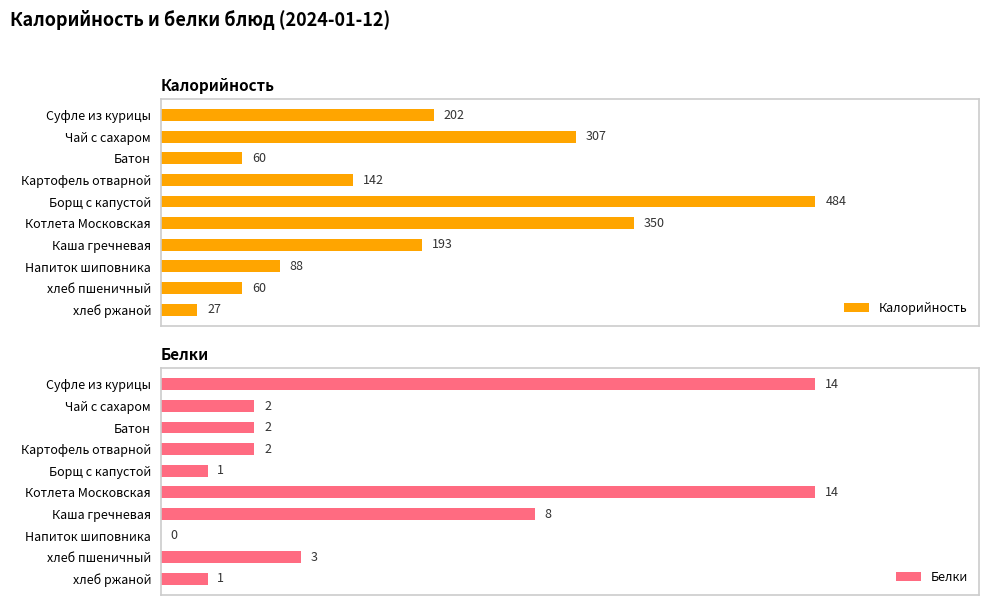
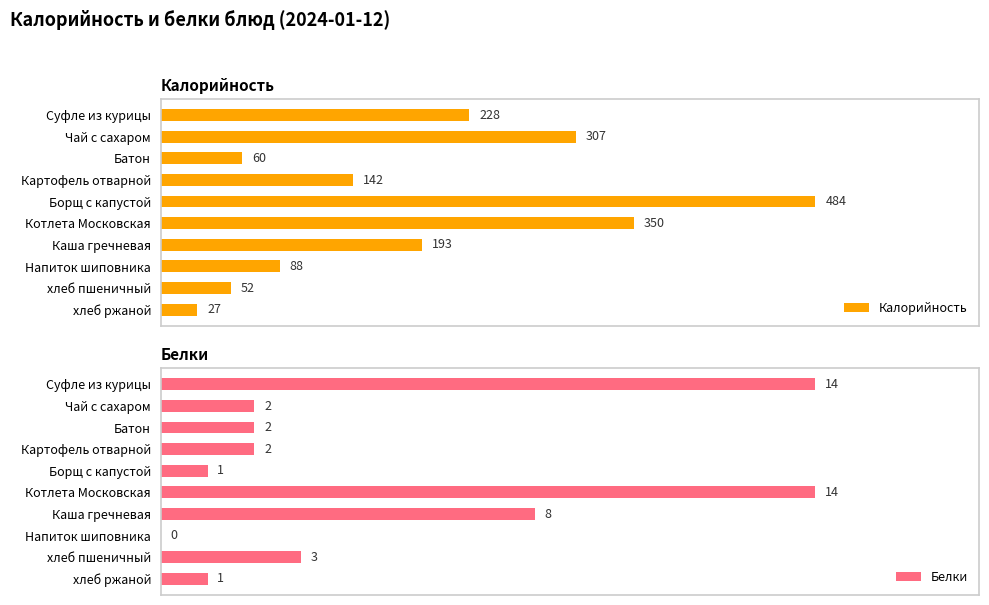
  {
    "Калорийность": {
-     "Суфле из курицы": 202,
+     "Суфле из курицы": 228,
      "Чай с сахаром": 307,
      "Батон": 60,
      "Картофель отварной": 142,
      "Борщ с капустой": 484,
      "Котлета Московская": 350,
      "Каша гречневая": 193,
      "Напиток шиповника": 88,
-     "хлеб пшеничный": 60,
+     "хлеб пшеничный": 52,
      "хлеб ржаной": 27
    },
    "Белки": {
      "Суфле из курицы": 14,
      "Чай с сахаром": 2,
      "Батон": 2,
      "Картофель отварной": 2,
      "Борщ с капустой": 1,
      "Котлета Московская": 14,
      "Каша гречневая": 8,
      "Напиток шиповника": 0,
      "хлеб пшеничный": 3,
      "хлеб ржаной": 1
    }
  }
